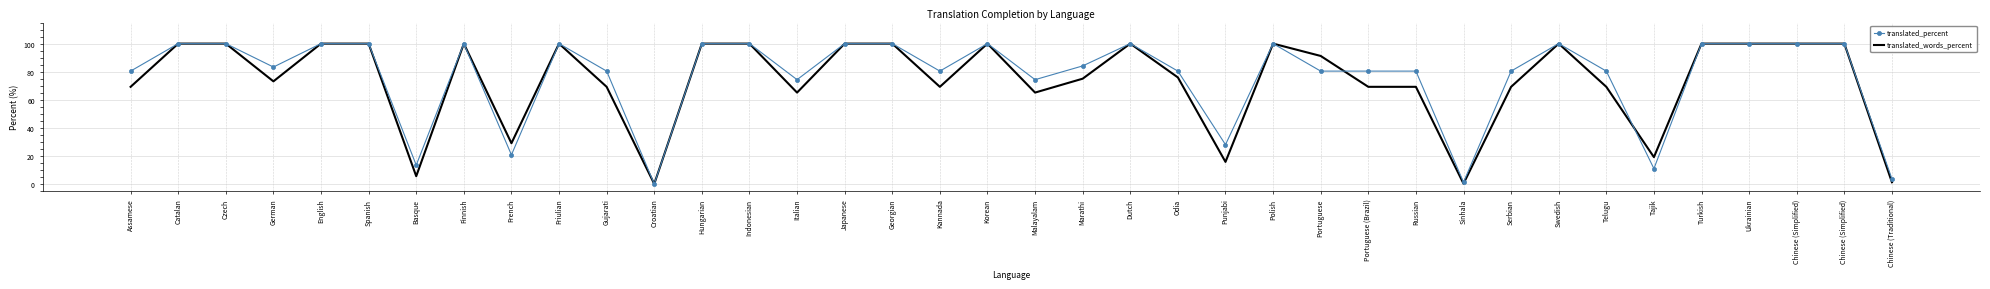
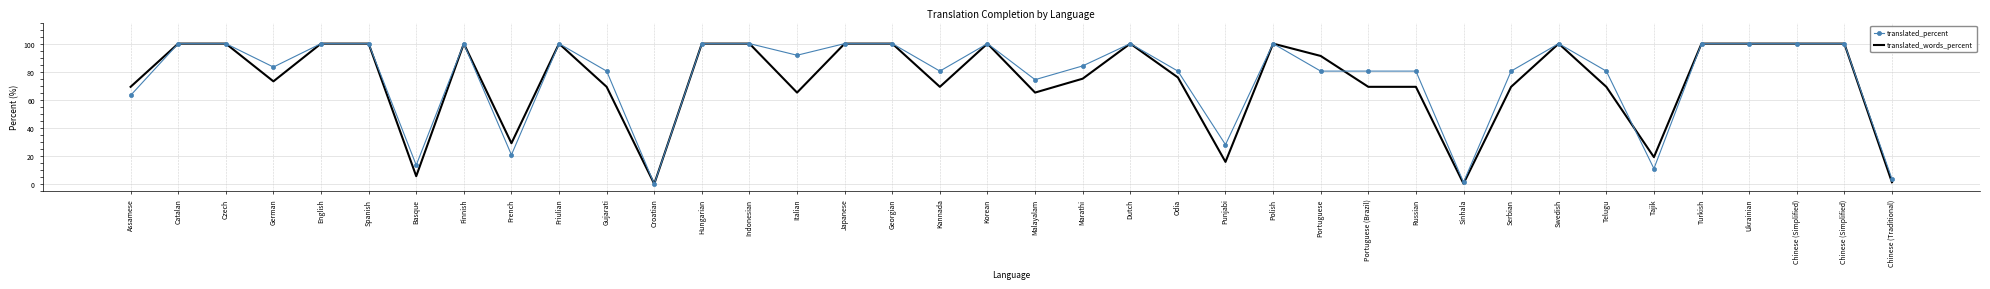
  {
    "translated_percent": {
-     "Assamese": 80,
+     "Assamese": 63,
      "German": 83,
      "Basque": 13,
      "French": 21,
      "Gujarati": 80,
-     "Italian": 74,
+     "Italian": 92,
      "Kannada": 80,
      "Malayalam": 74,
      "Marathi": 84,
      "Odia": 80,
      "Punjabi": 28,
      "Portuguese": 80,
      "Portuguese (Brazil)": 80,
      "Russian": 80,
      "Serbian": 80,
      "Telugu": 80,
      "Tajik": 11,
      "Chinese (Traditional)": 4
    },
    "translated_words_percent": {
      "Assamese": 69,
      "German": 73,
      "Basque": 6,
      "French": 29,
      "Gujarati": 69,
      "Italian": 65,
      "Kannada": 69,
      "Malayalam": 65,
      "Marathi": 75,
      "Odia": 76,
      "Punjabi": 16,
      "Portuguese": 91,
      "Portuguese (Brazil)": 69,
      "Russian": 69,
      "Serbian": 69,
      "Telugu": 69,
      "Tajik": 19,
      "Chinese (Traditional)": 1
    }
  }
